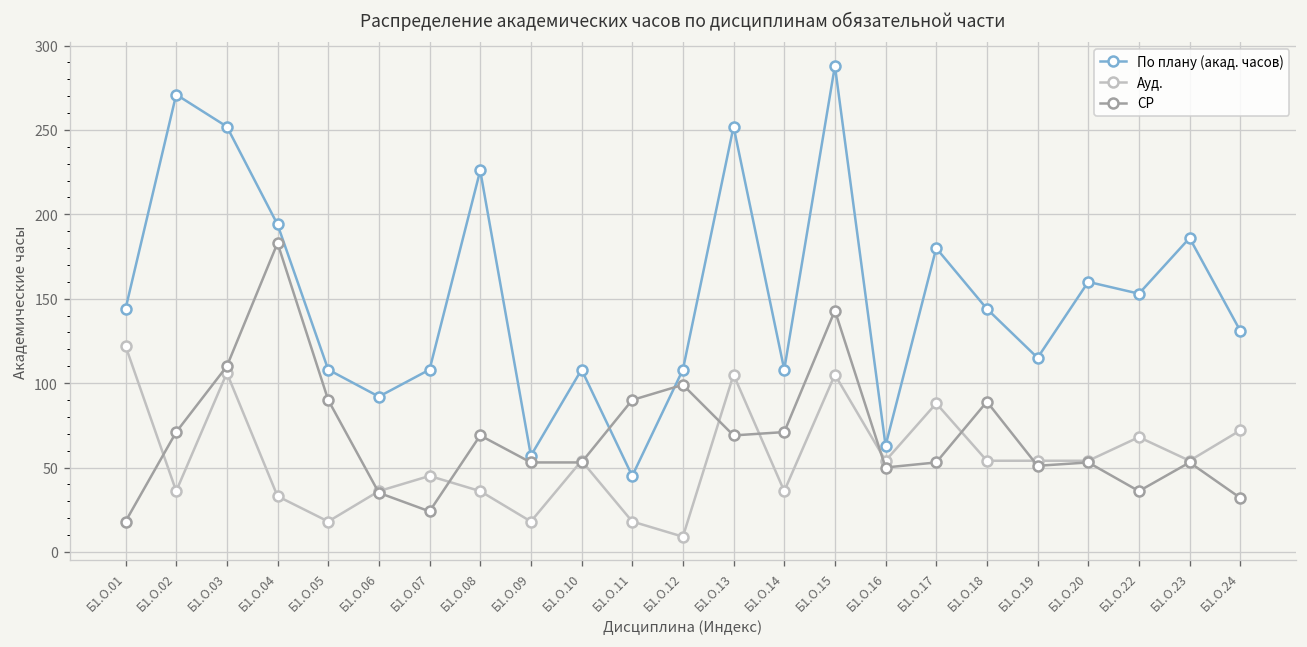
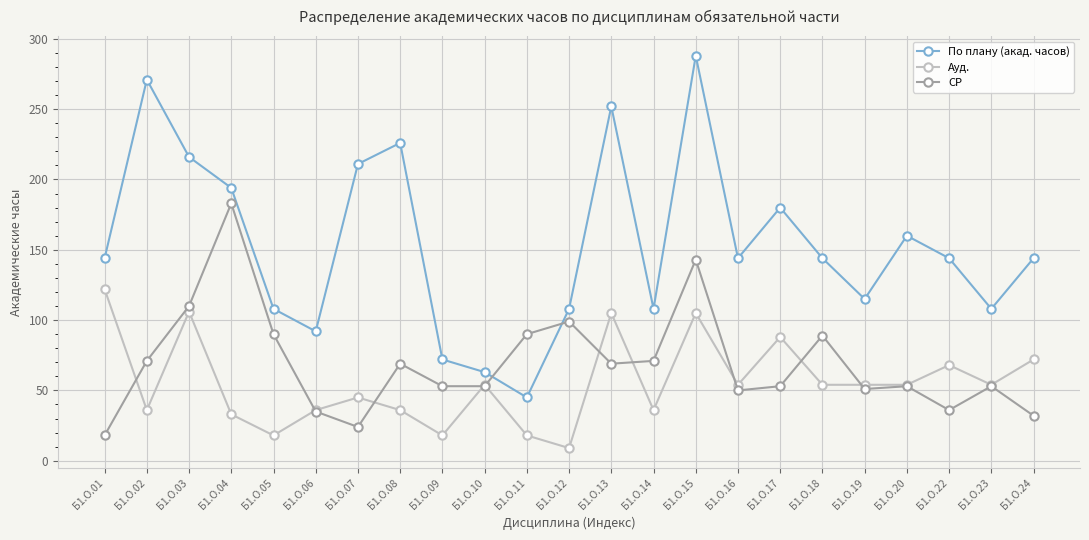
  {
    "По плану (акад. часов)": {
      "Б1.О.01": 144,
      "Б1.О.02": 271,
-     "Б1.О.03": 252,
+     "Б1.О.03": 216,
      "Б1.О.04": 194,
      "Б1.О.05": 108,
      "Б1.О.06": 92,
-     "Б1.О.07": 108,
+     "Б1.О.07": 211,
      "Б1.О.08": 226,
-     "Б1.О.09": 57,
-     "Б1.О.10": 108,
+     "Б1.О.09": 72,
+     "Б1.О.10": 63,
      "Б1.О.11": 45,
      "Б1.О.12": 108,
      "Б1.О.13": 252,
      "Б1.О.14": 108,
      "Б1.О.15": 288,
-     "Б1.О.16": 63,
+     "Б1.О.16": 144,
      "Б1.О.17": 180,
      "Б1.О.18": 144,
      "Б1.О.19": 115,
      "Б1.О.20": 160,
-     "Б1.О.22": 153,
-     "Б1.О.23": 186,
-     "Б1.О.24": 131
+     "Б1.О.22": 144,
+     "Б1.О.23": 108,
+     "Б1.О.24": 144
    }
  }
